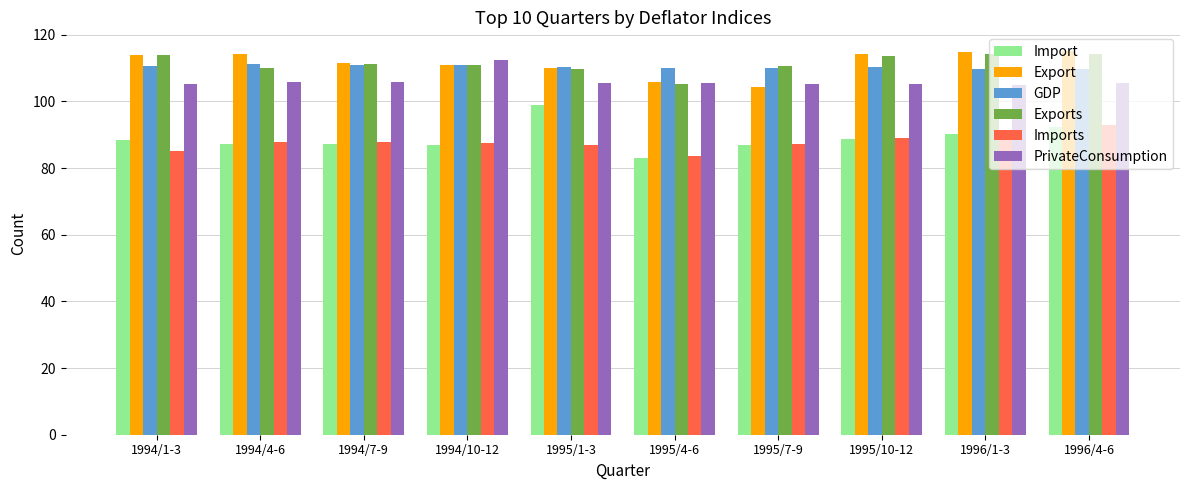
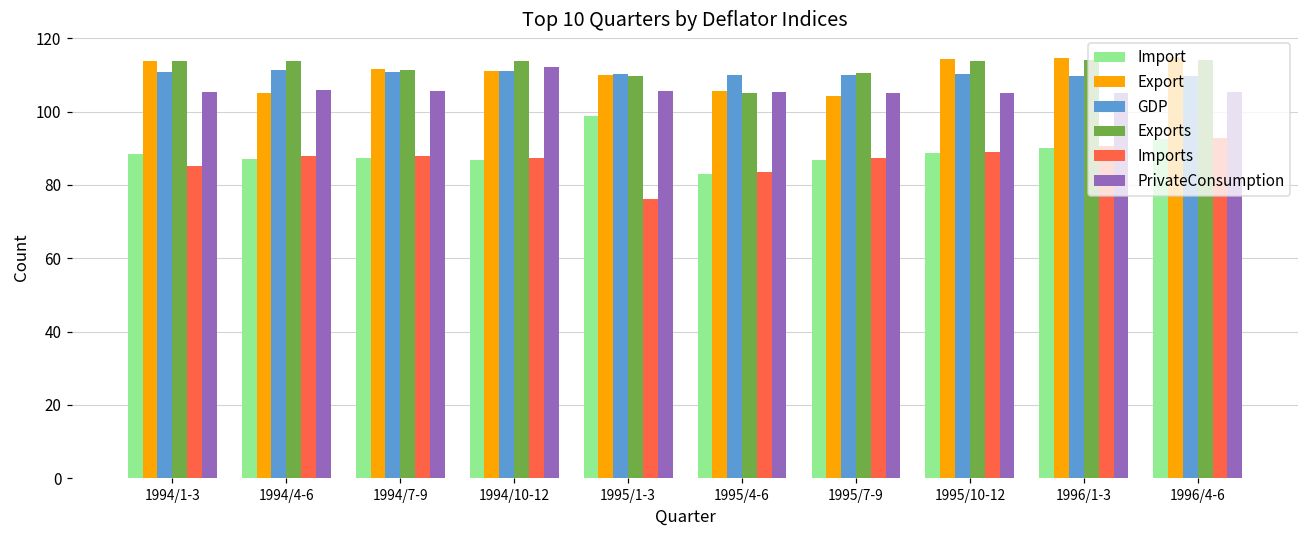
  {
    "Import": {
      "1994/1-3": 88,
      "1994/4-6": 87,
      "1994/7-9": 87,
      "1994/10-12": 87,
      "1995/1-3": 99,
      "1995/4-6": 83,
      "1995/7-9": 87,
      "1995/10-12": 89,
      "1996/1-3": 90
    },
    "Export": {
      "1994/1-3": 114,
-     "1994/4-6": 114,
+     "1994/4-6": 105,
      "1994/7-9": 112,
      "1994/10-12": 111,
      "1995/1-3": 110,
      "1995/4-6": 106,
      "1995/7-9": 104,
      "1995/10-12": 114,
      "1996/1-3": 115
    },
    "GDP": {
      "1994/1-3": 111,
      "1994/4-6": 111,
      "1994/7-9": 111,
      "1994/10-12": 111,
      "1995/1-3": 110,
      "1995/4-6": 110,
      "1995/7-9": 110,
      "1995/10-12": 110,
      "1996/1-3": 110
    },
    "Exports": {
      "1994/1-3": 114,
-     "1994/4-6": 110,
+     "1994/4-6": 114,
      "1994/7-9": 111,
-     "1994/10-12": 111,
+     "1994/10-12": 114,
      "1995/1-3": 110,
      "1995/4-6": 105,
      "1995/7-9": 111,
      "1995/10-12": 114
    },
    "Imports": {
      "1994/1-3": 85,
      "1994/4-6": 88,
      "1994/7-9": 88,
      "1994/10-12": 87,
-     "1995/1-3": 87,
+     "1995/1-3": 76,
      "1995/4-6": 84,
      "1995/7-9": 87,
      "1995/10-12": 89
    },
    "PrivateConsumption": {
      "1994/1-3": 105,
      "1994/4-6": 106,
      "1994/7-9": 106,
      "1994/10-12": 112,
      "1995/1-3": 106,
      "1995/4-6": 105,
      "1995/7-9": 105,
      "1995/10-12": 105
    }
  }
